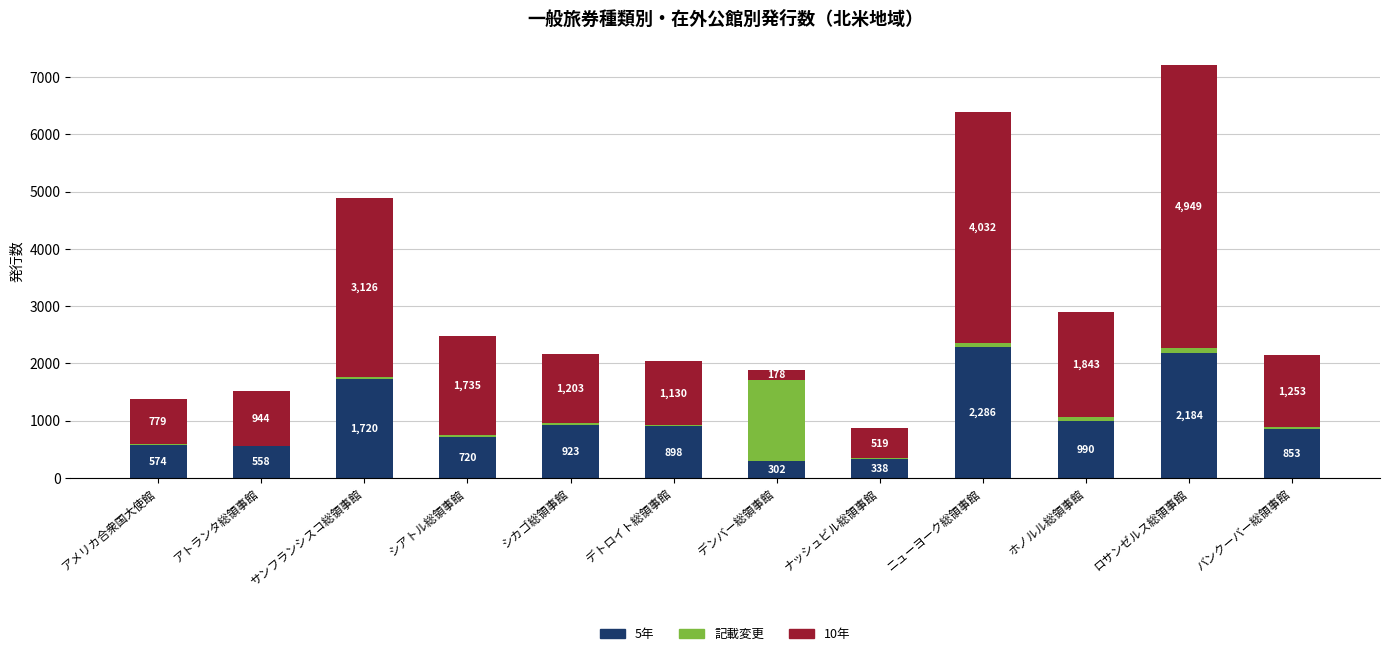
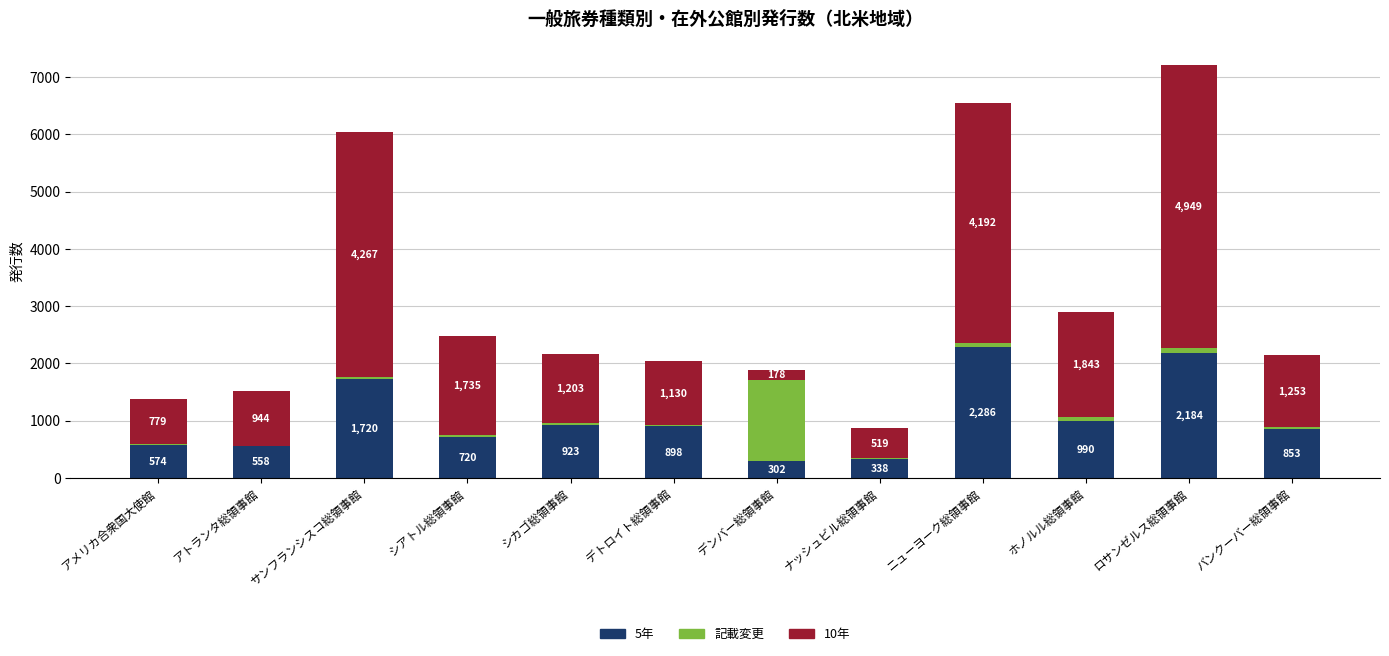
  {
    "5年": {
      "アメリカ合衆国大使館": "574",
      "アトランタ総領事館": "558",
      "サンフランシスコ総領事館": "1,720",
      "シアトル総領事館": "720",
      "シカゴ総領事館": "923",
      "デトロイト総領事館": "898",
      "デンバー総領事館": "302",
      "ナッシュビル総領事館": "338",
      "ニューヨーク総領事館": "2,286",
      "ホノルル総領事館": "990",
      "ロサンゼルス総領事館": "2,184",
      "バンクーバー総領事館": "853"
    },
    "記載変更": {
      "サンフランシスコ総領事館": "0",
      "デンバー総領事館": "1400",
      "ニューヨーク総領事館": "100",
      "ホノルル総領事館": "100",
      "ロサンゼルス総領事館": "100"
    },
    "10年": {
      "アメリカ合衆国大使館": "779",
      "アトランタ総領事館": "944",
-     "サンフランシスコ総領事館": "3,126",
+     "サンフランシスコ総領事館": "4,267",
      "シアトル総領事館": "1,735",
      "シカゴ総領事館": "1,203",
      "デトロイト総領事館": "1,130",
      "デンバー総領事館": "178",
      "ナッシュビル総領事館": "519",
-     "ニューヨーク総領事館": "4,032",
+     "ニューヨーク総領事館": "4,192",
      "ホノルル総領事館": "1,843",
      "ロサンゼルス総領事館": "4,949",
      "バンクーバー総領事館": "1,253"
    }
  }
